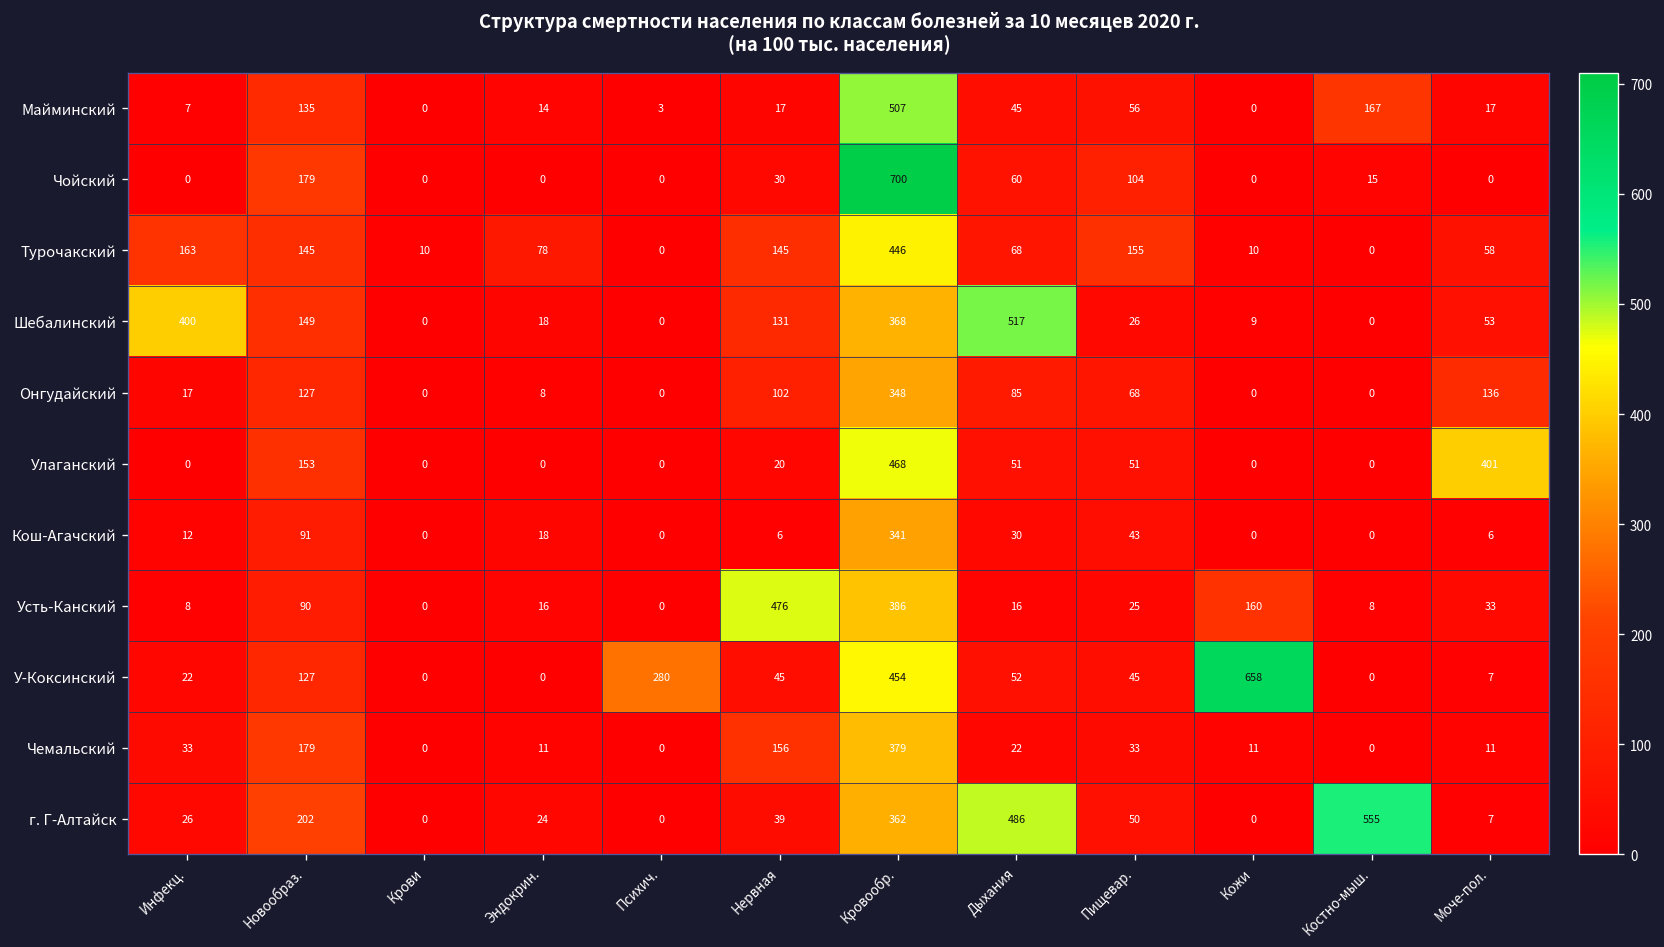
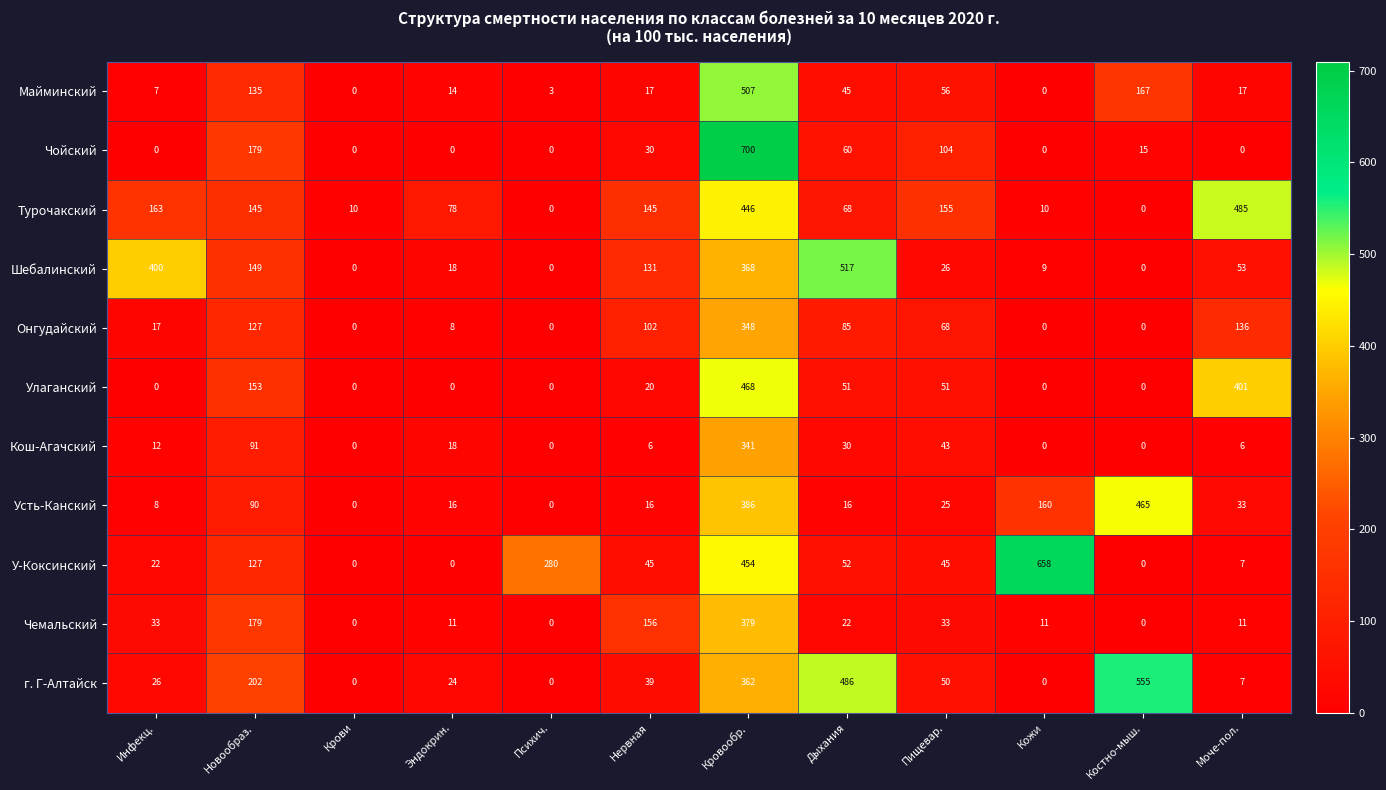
  {
    "Майминский": {
      "Инфекц.": 7,
      "Новообраз.": 135,
      "Крови": 0,
      "Эндокрин.": 14,
      "Психич.": 3,
      "Нервная": 17,
      "Кровообр.": 507,
      "Дыхания": 45,
      "Пищевар.": 56,
      "Кожи": 0,
      "Костно-мыш.": 167,
      "Моче-пол.": 17
    },
    "Чойский": {
      "Инфекц.": 0,
      "Новообраз.": 179,
      "Крови": 0,
      "Эндокрин.": 0,
      "Психич.": 0,
      "Нервная": 30,
      "Кровообр.": 700,
      "Дыхания": 60,
      "Пищевар.": 104,
      "Кожи": 0,
      "Костно-мыш.": 15,
      "Моче-пол.": 0
    },
    "Турочакский": {
      "Инфекц.": 163,
      "Новообраз.": 145,
      "Крови": 10,
      "Эндокрин.": 78,
      "Психич.": 0,
      "Нервная": 145,
      "Кровообр.": 446,
      "Дыхания": 68,
      "Пищевар.": 155,
      "Кожи": 10,
      "Костно-мыш.": 0,
-     "Моче-пол.": 58
+     "Моче-пол.": 485
    },
    "Шебалинский": {
      "Инфекц.": 400,
      "Новообраз.": 149,
      "Крови": 0,
      "Эндокрин.": 18,
      "Психич.": 0,
      "Нервная": 131,
      "Кровообр.": 368,
      "Дыхания": 517,
      "Пищевар.": 26,
      "Кожи": 9,
      "Костно-мыш.": 0,
      "Моче-пол.": 53
    },
    "Онгудайский": {
      "Инфекц.": 17,
      "Новообраз.": 127,
      "Крови": 0,
      "Эндокрин.": 8,
      "Психич.": 0,
      "Нервная": 102,
      "Кровообр.": 348,
      "Дыхания": 85,
      "Пищевар.": 68,
      "Кожи": 0,
      "Костно-мыш.": 0,
      "Моче-пол.": 136
    },
    "Улаганский": {
      "Инфекц.": 0,
      "Новообраз.": 153,
      "Крови": 0,
      "Эндокрин.": 0,
      "Психич.": 0,
      "Нервная": 20,
      "Кровообр.": 468,
      "Дыхания": 51,
      "Пищевар.": 51,
      "Кожи": 0,
      "Костно-мыш.": 0,
      "Моче-пол.": 401
    },
    "Кош-Агачский": {
      "Инфекц.": 12,
      "Новообраз.": 91,
      "Крови": 0,
      "Эндокрин.": 18,
      "Психич.": 0,
      "Нервная": 6,
      "Кровообр.": 341,
      "Дыхания": 30,
      "Пищевар.": 43,
      "Кожи": 0,
      "Костно-мыш.": 0,
      "Моче-пол.": 6
    },
    "Усть-Канский": {
      "Инфекц.": 8,
      "Новообраз.": 90,
      "Крови": 0,
      "Эндокрин.": 16,
      "Психич.": 0,
-     "Нервная": 476,
+     "Нервная": 16,
      "Кровообр.": 386,
      "Дыхания": 16,
      "Пищевар.": 25,
      "Кожи": 160,
-     "Костно-мыш.": 8,
+     "Костно-мыш.": 465,
      "Моче-пол.": 33
    },
    "У-Коксинский": {
      "Инфекц.": 22,
      "Новообраз.": 127,
      "Крови": 0,
      "Эндокрин.": 0,
      "Психич.": 280,
      "Нервная": 45,
      "Кровообр.": 454,
      "Дыхания": 52,
      "Пищевар.": 45,
      "Кожи": 658,
      "Костно-мыш.": 0,
      "Моче-пол.": 7
    },
    "Чемальский": {
      "Инфекц.": 33,
      "Новообраз.": 179,
      "Крови": 0,
      "Эндокрин.": 11,
      "Психич.": 0,
      "Нервная": 156,
      "Кровообр.": 379,
      "Дыхания": 22,
      "Пищевар.": 33,
      "Кожи": 11,
      "Костно-мыш.": 0,
      "Моче-пол.": 11
    },
    "г. Г-Алтайск": {
      "Инфекц.": 26,
      "Новообраз.": 202,
      "Крови": 0,
      "Эндокрин.": 24,
      "Психич.": 0,
      "Нервная": 39,
      "Кровообр.": 362,
      "Дыхания": 486,
      "Пищевар.": 50,
      "Кожи": 0,
      "Костно-мыш.": 555,
      "Моче-пол.": 7
    }
  }
